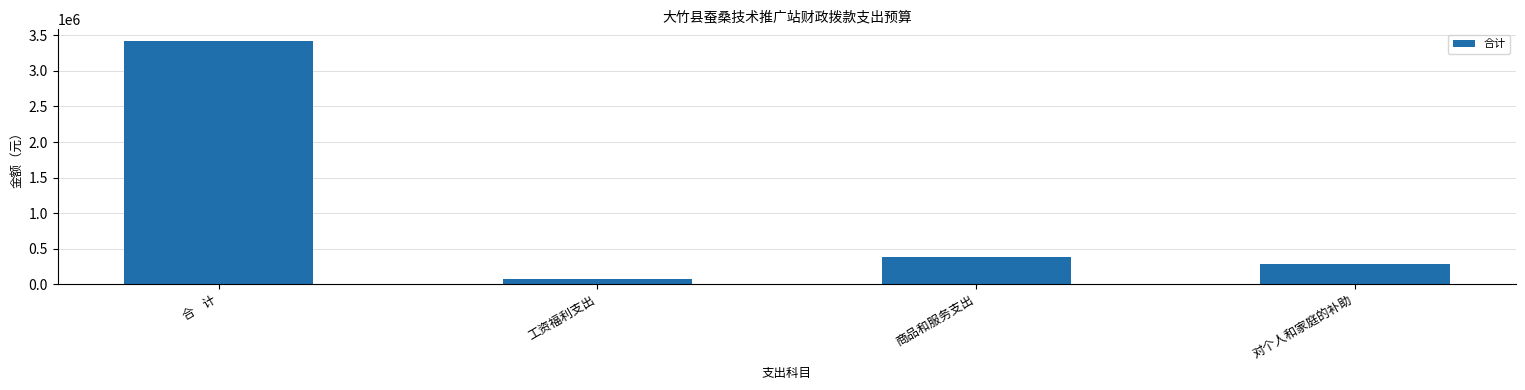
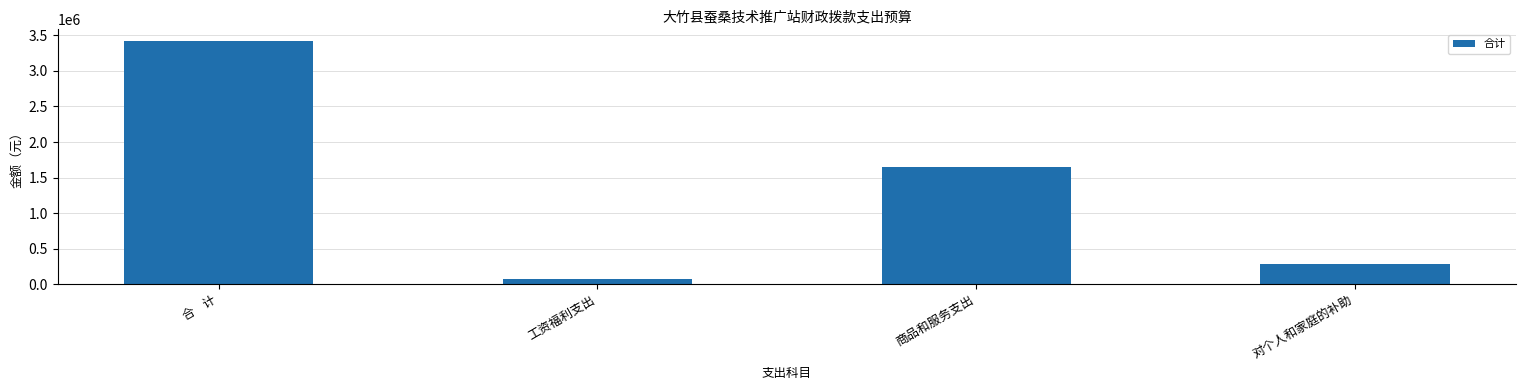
  {
    "合 计": 3400000,
    "工资福利支出": 100000,
-   "商品和服务支出": 400000,
+   "商品和服务支出": 1600000,
    "对个人和家庭的补助": 300000
  }
